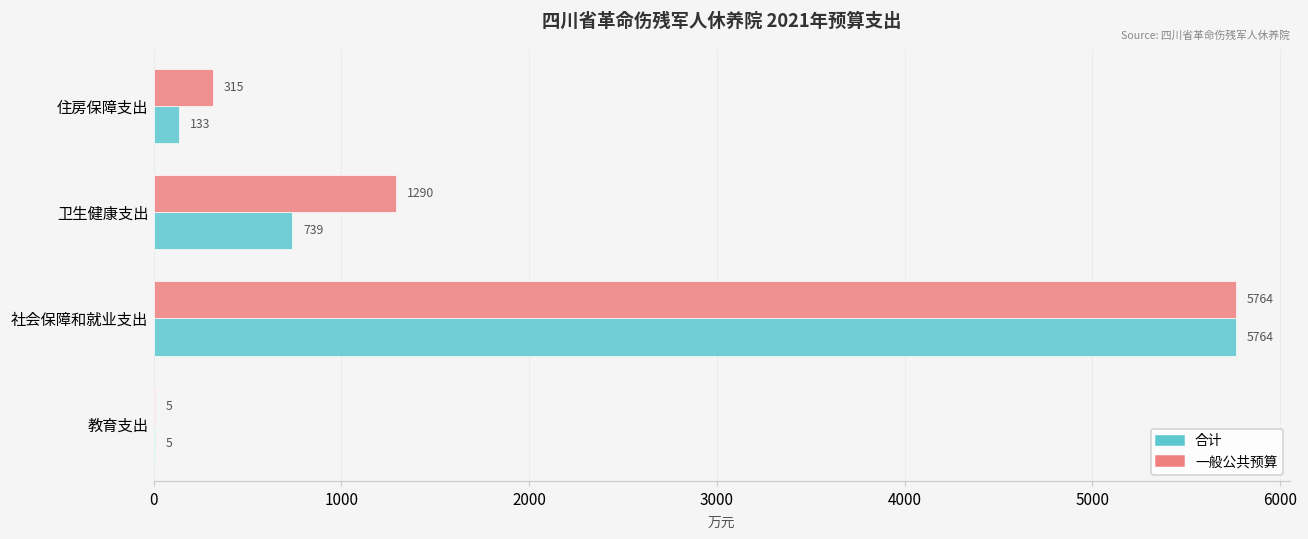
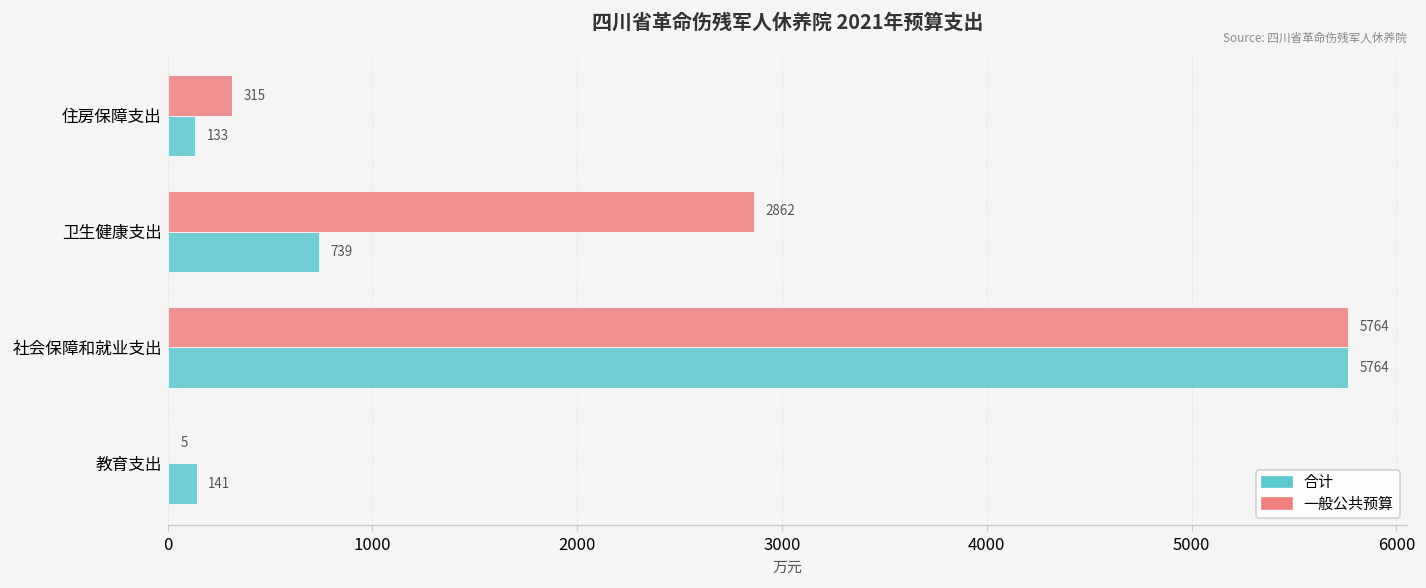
  {
    "合计": {
      "住房保障支出": 133,
      "卫生健康支出": 739,
      "社会保障和就业支出": 5764,
-     "教育支出": 5
+     "教育支出": 141
    },
    "一般公共预算": {
      "住房保障支出": 315,
-     "卫生健康支出": 1290,
+     "卫生健康支出": 2862,
      "社会保障和就业支出": 5764,
      "教育支出": 5
    }
  }
